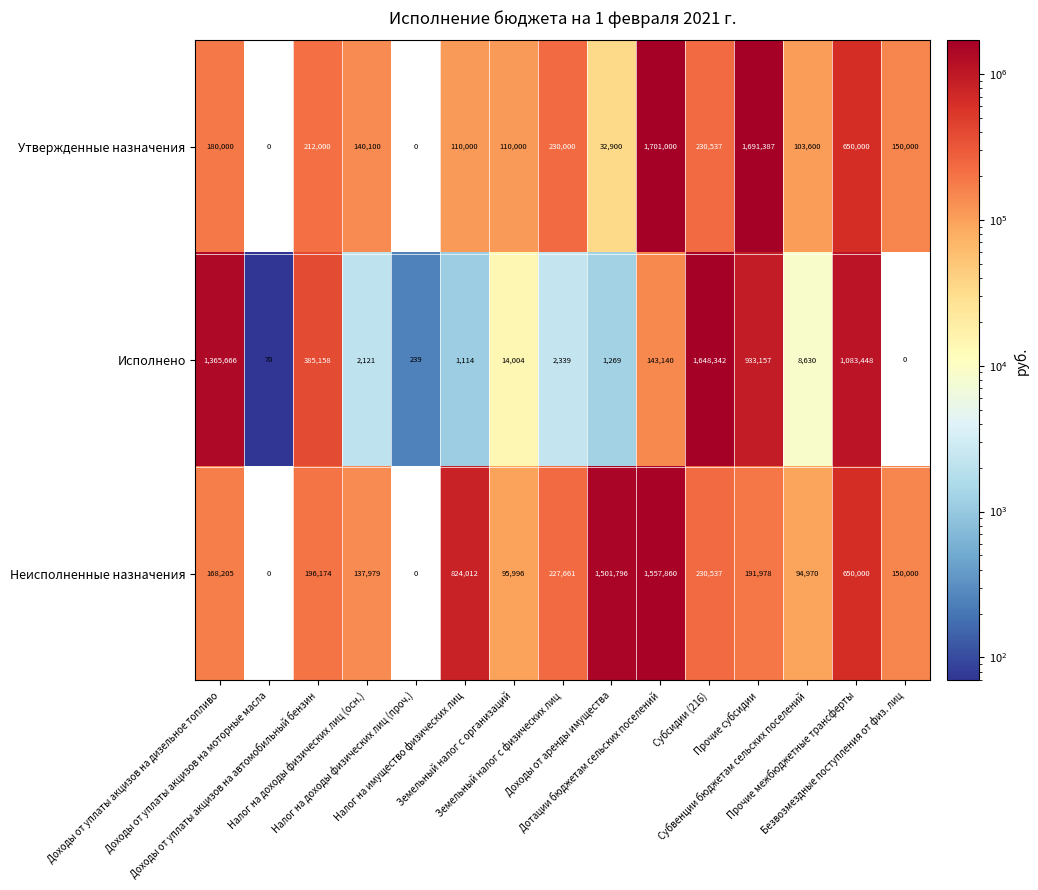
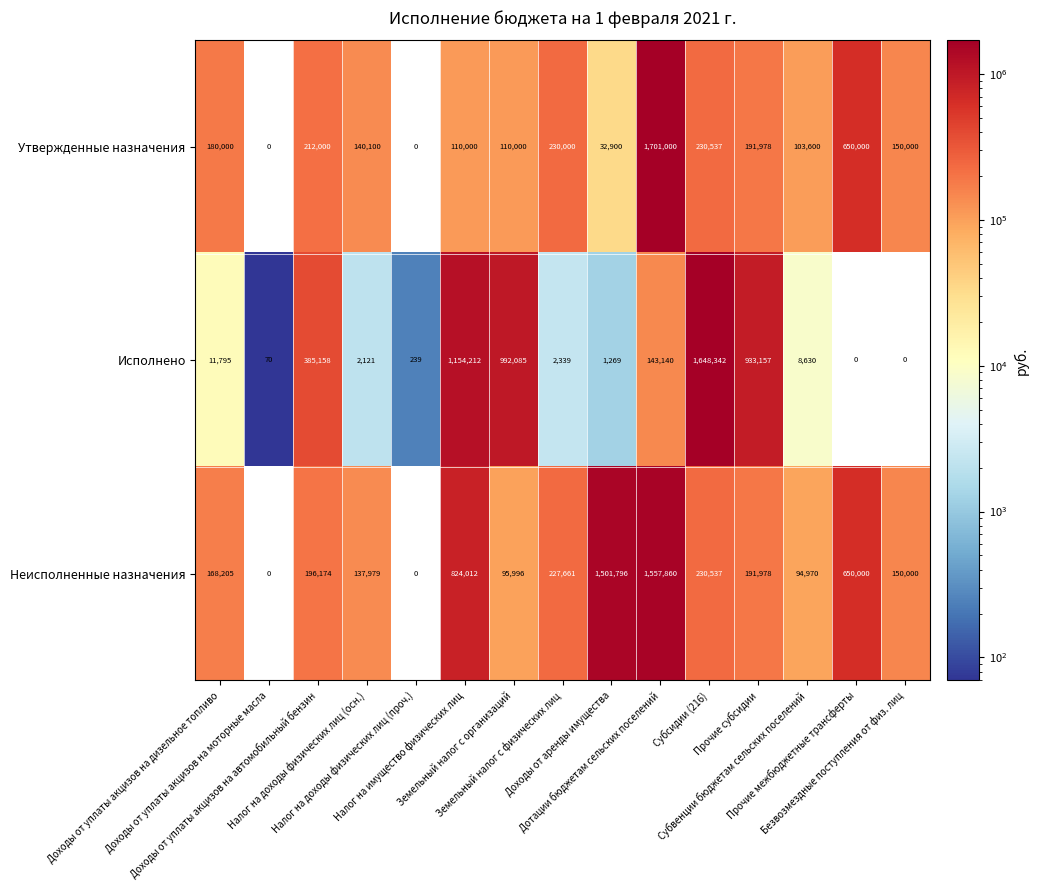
  {
    "Утвержденные назначения": {
      "Доходы от уплаты акцизов на дизельное топливо": "180,000",
      "Доходы от уплаты акцизов на моторные масла": "0",
      "Доходы от уплаты акцизов на автомобильный бензин": "212,000",
      "Налог на доходы физических лиц (осн.)": "140,100",
      "Налог на доходы физических лиц (проч.)": "0",
      "Налог на имущество физических лиц": "110,000",
      "Земельный налог с организаций": "110,000",
      "Земельный налог с физических лиц": "230,000",
      "Доходы от аренды имущества": "32,900",
      "Дотации бюджетам сельских поселений": "1,701,000",
      "Субсидии (216)": "230,537",
-     "Прочие субсидии": "1,691,387",
+     "Прочие субсидии": "191,978",
      "Субвенции бюджетам сельских поселений": "103,600",
      "Прочие межбюджетные трансферты": "650,000",
      "Безвозмездные поступления от физ. лиц": "150,000"
    },
    "Исполнено": {
-     "Доходы от уплаты акцизов на дизельное топливо": "1,365,666",
+     "Доходы от уплаты акцизов на дизельное топливо": "11,795",
      "Доходы от уплаты акцизов на моторные масла": "70",
      "Доходы от уплаты акцизов на автомобильный бензин": "385,158",
      "Налог на доходы физических лиц (осн.)": "2,121",
      "Налог на доходы физических лиц (проч.)": "239",
-     "Налог на имущество физических лиц": "1,114",
-     "Земельный налог с организаций": "14,004",
+     "Налог на имущество физических лиц": "1,154,212",
+     "Земельный налог с организаций": "992,085",
      "Земельный налог с физических лиц": "2,339",
      "Доходы от аренды имущества": "1,269",
      "Дотации бюджетам сельских поселений": "143,140",
      "Субсидии (216)": "1,648,342",
      "Прочие субсидии": "933,157",
      "Субвенции бюджетам сельских поселений": "8,630",
-     "Прочие межбюджетные трансферты": "1,083,448",
+     "Прочие межбюджетные трансферты": "0",
      "Безвозмездные поступления от физ. лиц": "0"
    },
    "Неисполненные назначения": {
      "Доходы от уплаты акцизов на дизельное топливо": "168,205",
      "Доходы от уплаты акцизов на моторные масла": "0",
      "Доходы от уплаты акцизов на автомобильный бензин": "196,174",
      "Налог на доходы физических лиц (осн.)": "137,979",
      "Налог на доходы физических лиц (проч.)": "0",
      "Налог на имущество физических лиц": "824,012",
      "Земельный налог с организаций": "95,996",
      "Земельный налог с физических лиц": "227,661",
      "Доходы от аренды имущества": "1,501,796",
      "Дотации бюджетам сельских поселений": "1,557,860",
      "Субсидии (216)": "230,537",
      "Прочие субсидии": "191,978",
      "Субвенции бюджетам сельских поселений": "94,970",
      "Прочие межбюджетные трансферты": "650,000",
      "Безвозмездные поступления от физ. лиц": "150,000"
    }
  }
